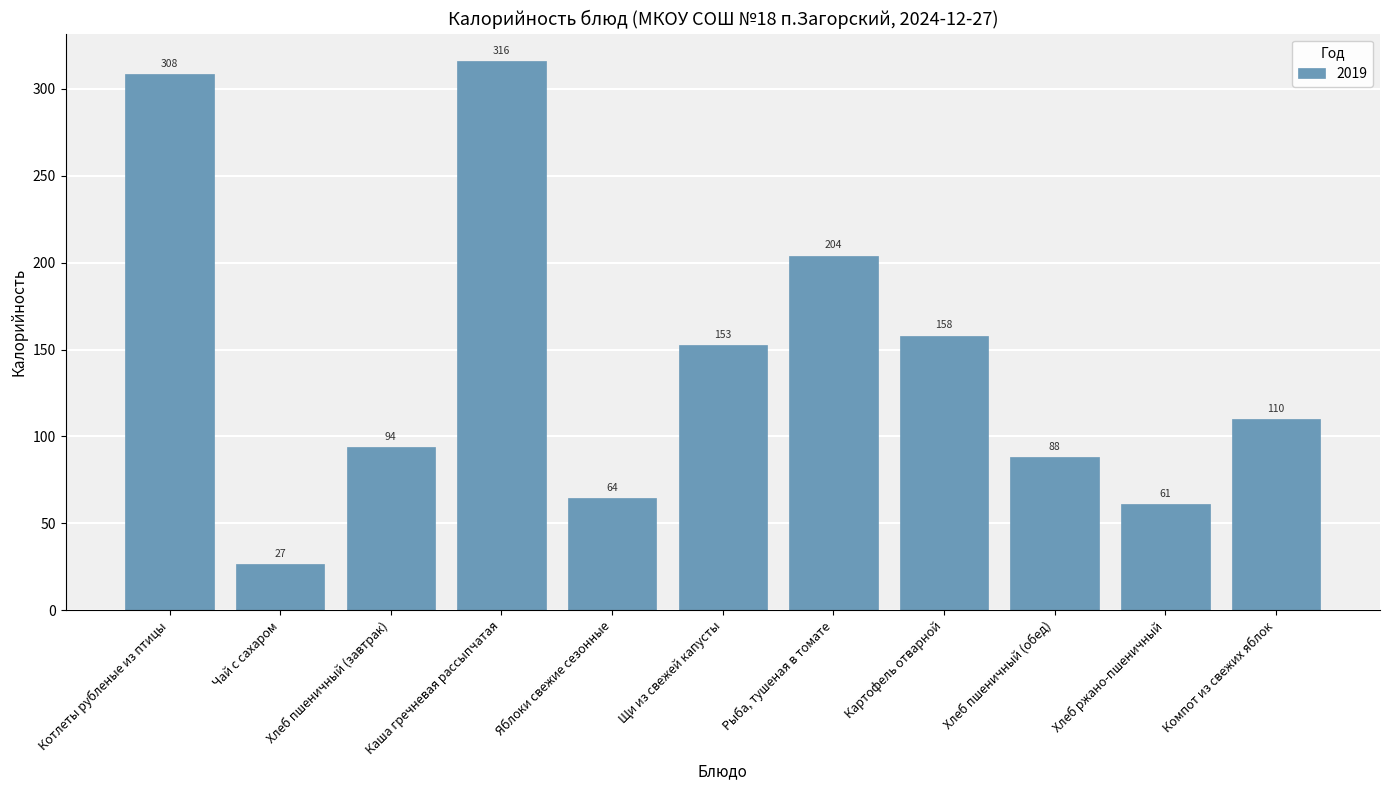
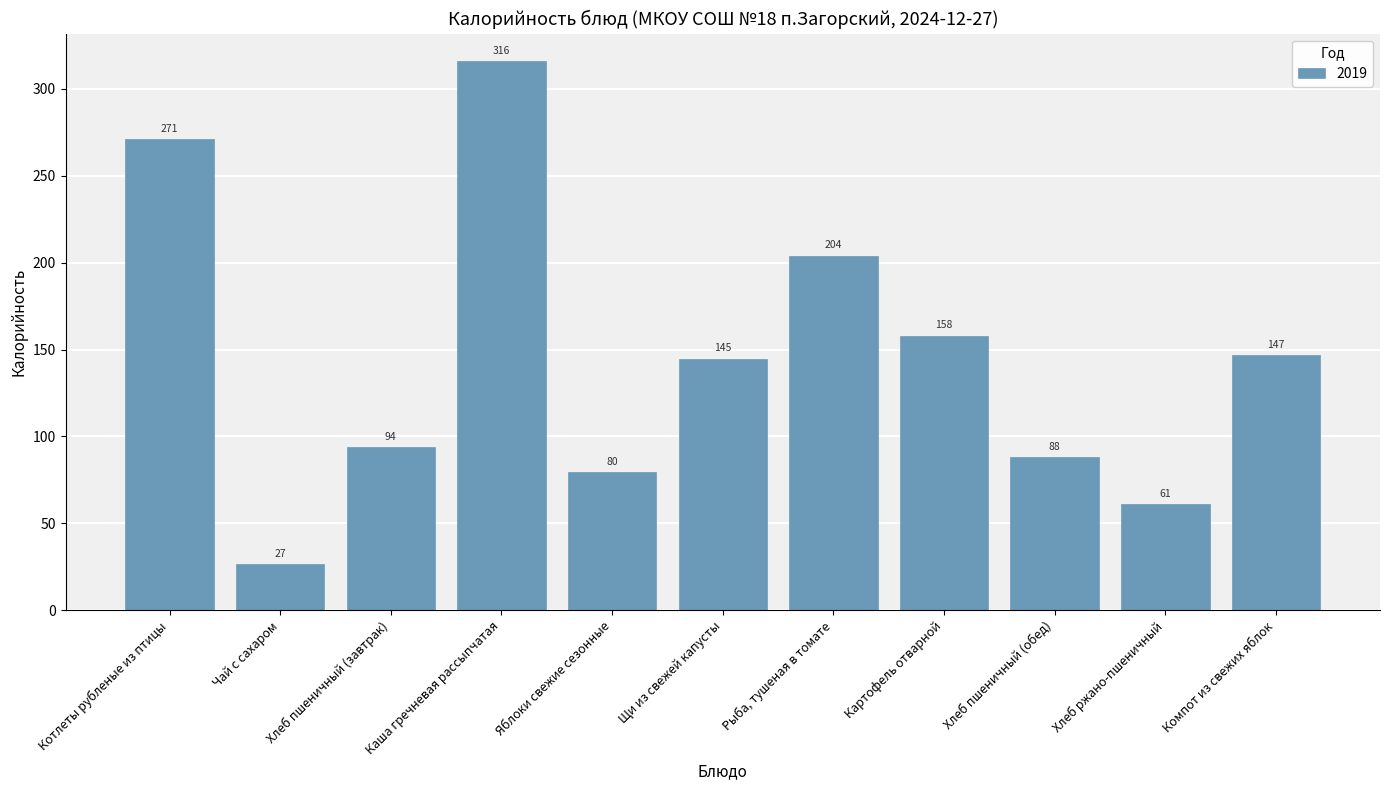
  {
-   "Котлеты рубленые из птицы": 308,
+   "Котлеты рубленые из птицы": 271,
    "Чай с сахаром": 27,
    "Хлеб пшеничный (завтрак)": 94,
    "Каша гречневая рассыпчатая": 316,
-   "Яблоки свежие сезонные": 64,
-   "Щи из свежей капусты": 153,
+   "Яблоки свежие сезонные": 80,
+   "Щи из свежей капусты": 145,
    "Рыба, тушеная в томате": 204,
    "Картофель отварной": 158,
    "Хлеб пшеничный (обед)": 88,
    "Хлеб ржано-пшеничный": 61,
-   "Компот из свежих яблок": 110
+   "Компот из свежих яблок": 147
  }
